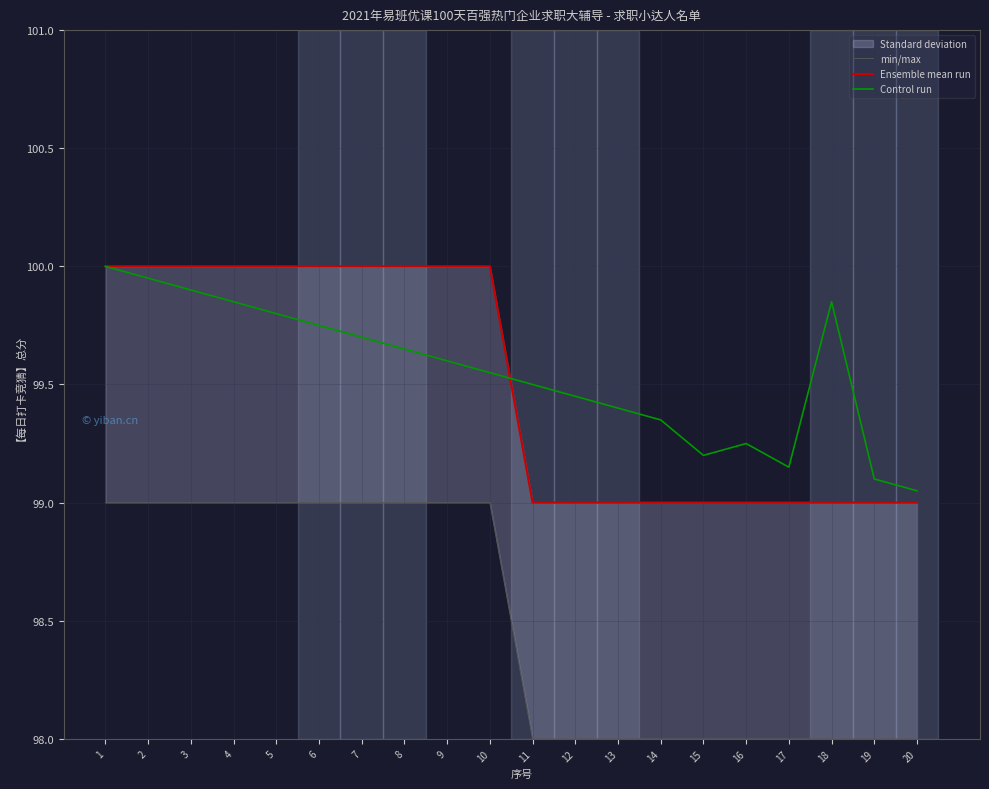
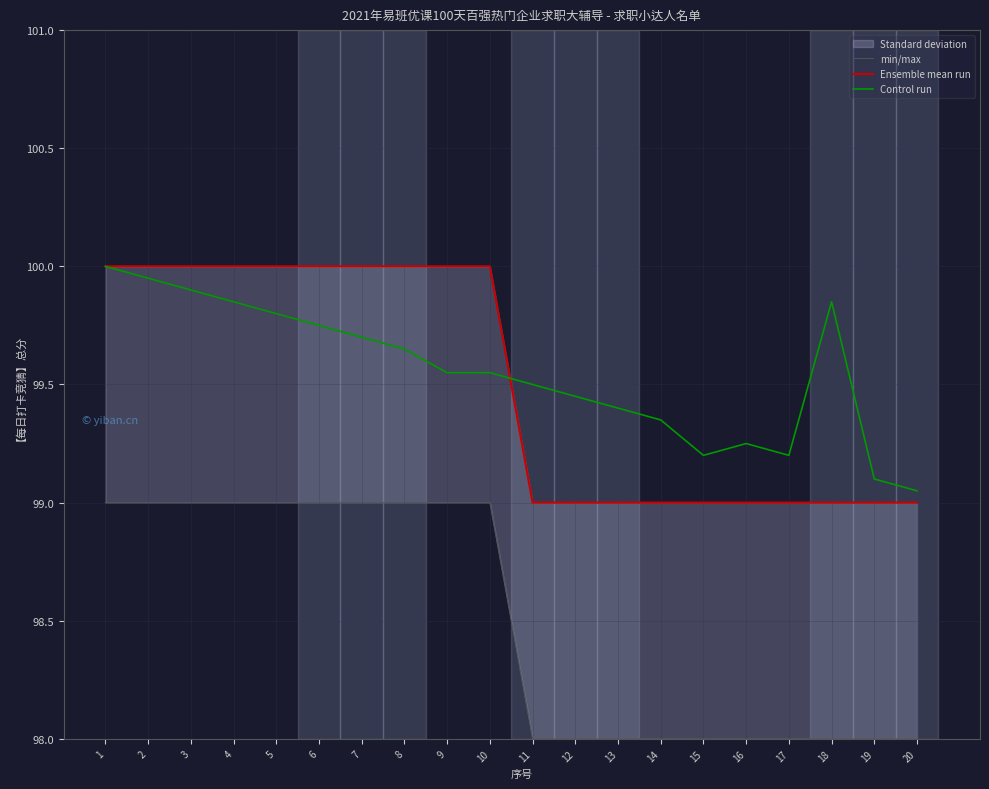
  {
    "Control run": {
      "2": 99.95,
      "3": 99.90,
      "4": 99.85,
      "5": 99.80,
      "6": 99.75,
      "7": 99.70,
      "8": 99.65,
-     "9": 99.60,
+     "9": 99.55,
      "10": 99.55,
      "11": 99.50,
      "12": 99.45,
      "13": 99.40,
      "14": 99.35,
      "15": 99.20,
      "16": 99.25,
-     "17": 99.15,
+     "17": 99.20,
      "18": 99.85,
      "19": 99.10,
      "20": 99.05
    }
  }
